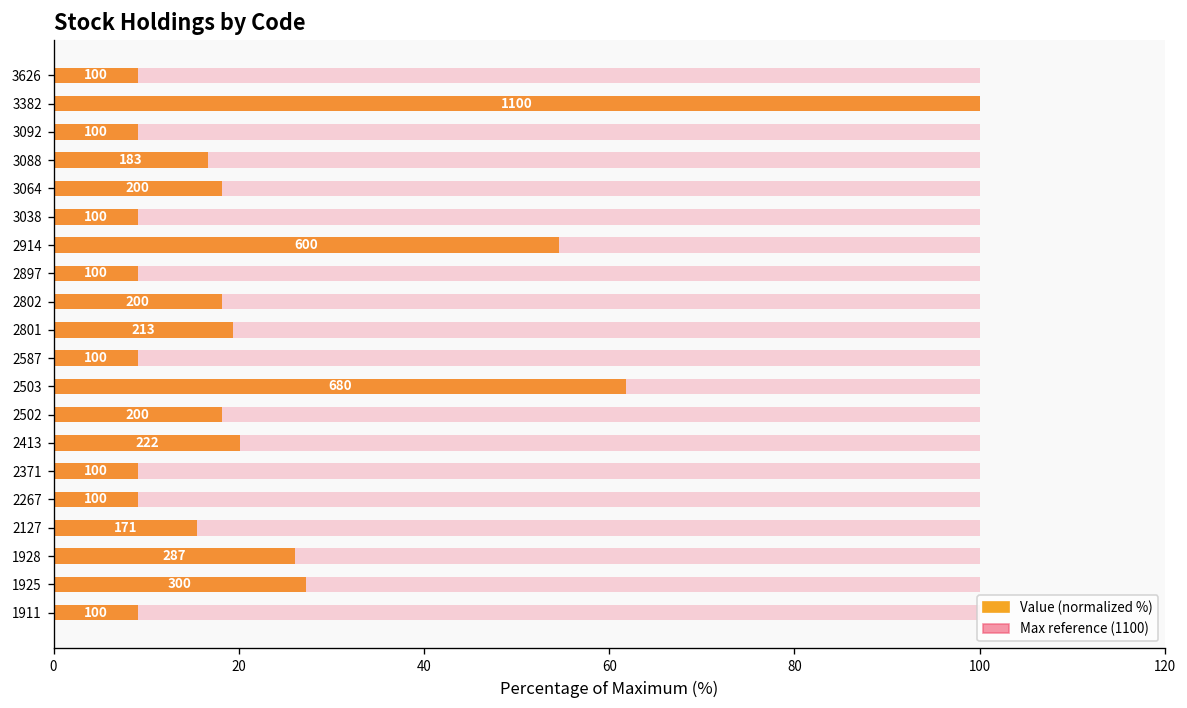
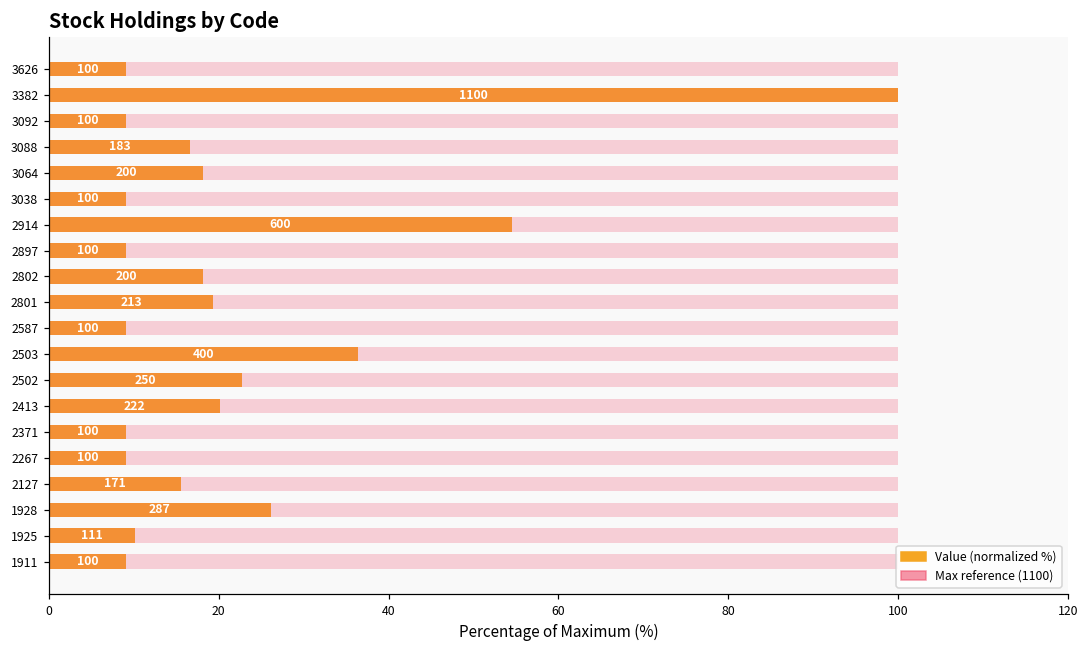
  {
    "Value (normalized %)": {
-     "2503": 680,
-     "2502": 200,
-     "1925": 300
+     "2503": 400,
+     "2502": 250,
+     "1925": 111
    }
  }
